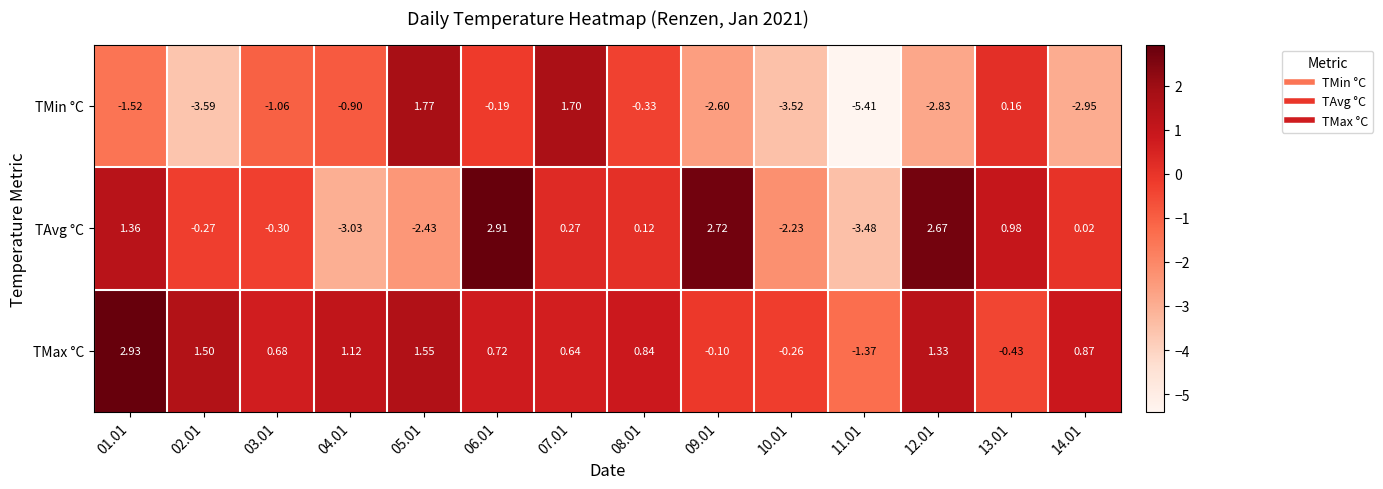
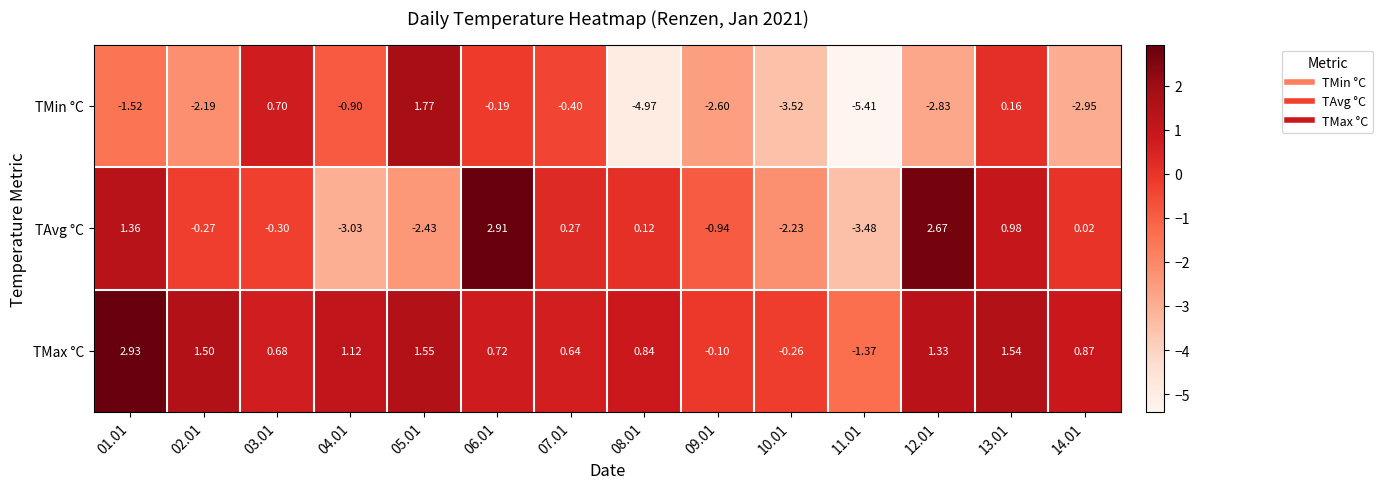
  {
    "TMin °C": {
      "01.01": -1.52,
-     "02.01": -3.59,
-     "03.01": -1.06,
+     "02.01": -2.19,
+     "03.01": 0.70,
      "04.01": -0.90,
      "05.01": 1.77,
      "06.01": -0.19,
-     "07.01": 1.70,
-     "08.01": -0.33,
+     "07.01": -0.40,
+     "08.01": -4.97,
      "09.01": -2.60,
      "10.01": -3.52,
      "11.01": -5.41,
      "12.01": -2.83,
      "13.01": 0.16,
      "14.01": -2.95
    },
    "TAvg °C": {
      "01.01": 1.36,
      "02.01": -0.27,
      "03.01": -0.30,
      "04.01": -3.03,
      "05.01": -2.43,
      "06.01": 2.91,
      "07.01": 0.27,
      "08.01": 0.12,
-     "09.01": 2.72,
+     "09.01": -0.94,
      "10.01": -2.23,
      "11.01": -3.48,
      "12.01": 2.67,
      "13.01": 0.98,
      "14.01": 0.02
    },
    "TMax °C": {
      "01.01": 2.93,
      "02.01": 1.50,
      "03.01": 0.68,
      "04.01": 1.12,
      "05.01": 1.55,
      "06.01": 0.72,
      "07.01": 0.64,
      "08.01": 0.84,
      "09.01": -0.10,
      "10.01": -0.26,
      "11.01": -1.37,
      "12.01": 1.33,
-     "13.01": -0.43,
+     "13.01": 1.54,
      "14.01": 0.87
    }
  }
